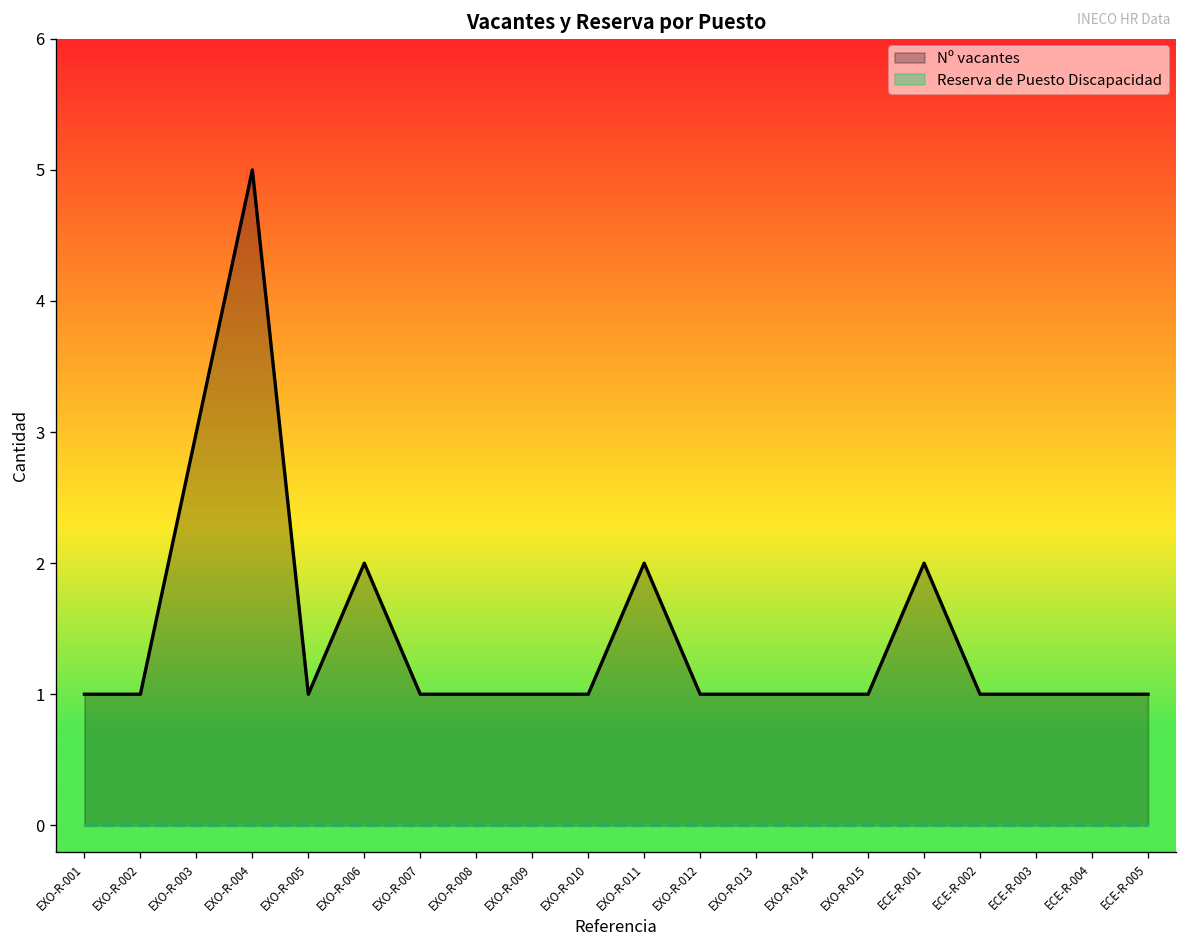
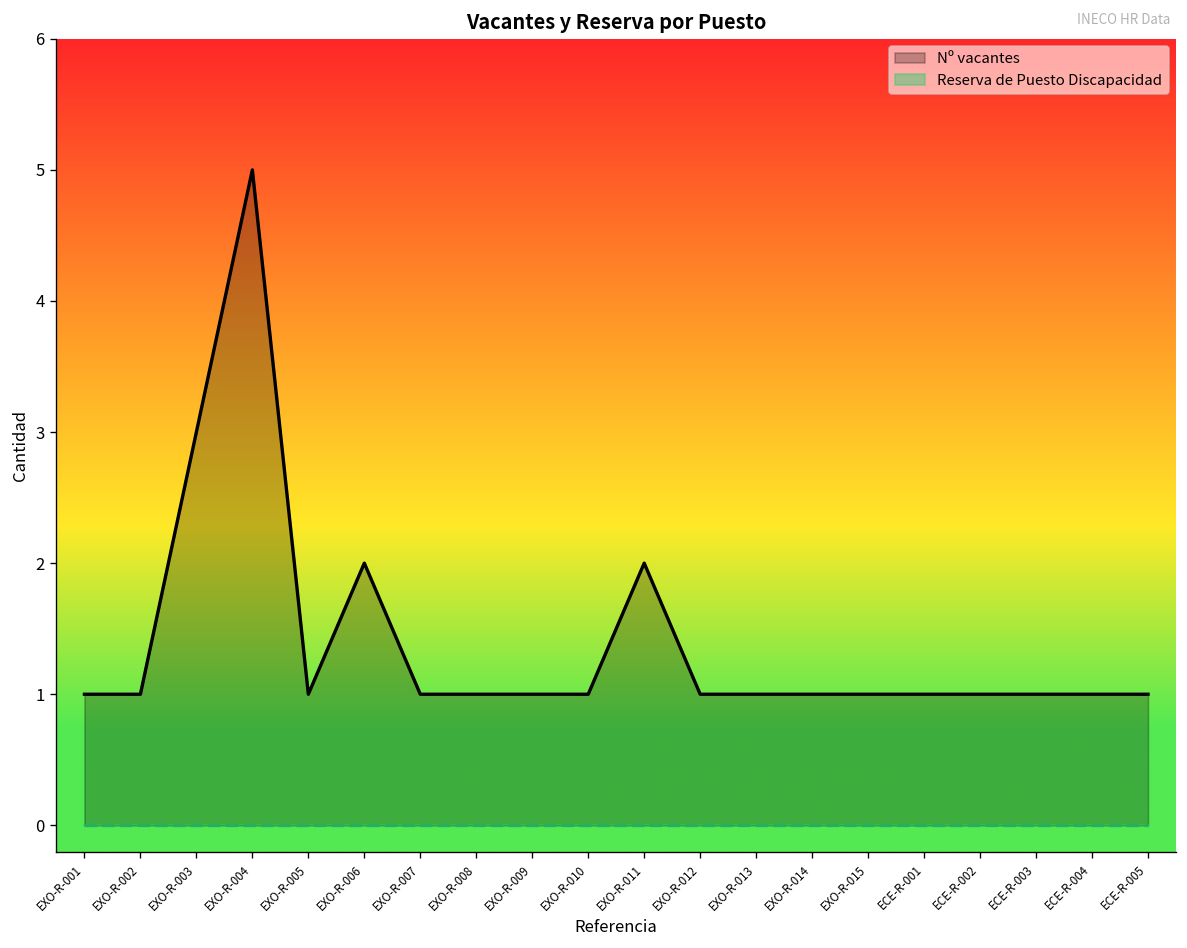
  {
    "Nº vacantes": {
      "EXO-R-001": 1,
      "EXO-R-002": 1,
      "EXO-R-003": 3,
      "EXO-R-004": 5,
      "EXO-R-005": 1,
      "EXO-R-006": 2,
      "EXO-R-007": 1,
      "EXO-R-008": 1,
      "EXO-R-009": 1,
      "EXO-R-010": 1,
      "EXO-R-011": 2,
      "EXO-R-012": 1,
      "EXO-R-013": 1,
      "EXO-R-014": 1,
      "EXO-R-015": 1,
-     "ECE-R-001": 2,
+     "ECE-R-001": 1,
      "ECE-R-002": 1,
      "ECE-R-003": 1,
      "ECE-R-004": 1,
      "ECE-R-005": 1
    },
    "Reserva de Puesto Discapacidad": {
      "EXO-R-001": 0,
      "EXO-R-002": 0,
      "EXO-R-003": 0,
      "EXO-R-004": 0,
      "EXO-R-005": 0,
      "EXO-R-006": 0,
      "EXO-R-007": 0,
      "EXO-R-008": 0,
      "EXO-R-009": 0,
      "EXO-R-010": 0,
      "EXO-R-011": 0,
      "EXO-R-012": 0,
      "EXO-R-013": 0,
      "EXO-R-014": 0,
      "EXO-R-015": 0,
      "ECE-R-001": 0,
      "ECE-R-002": 0,
      "ECE-R-003": 0,
      "ECE-R-004": 0,
      "ECE-R-005": 0
    }
  }
